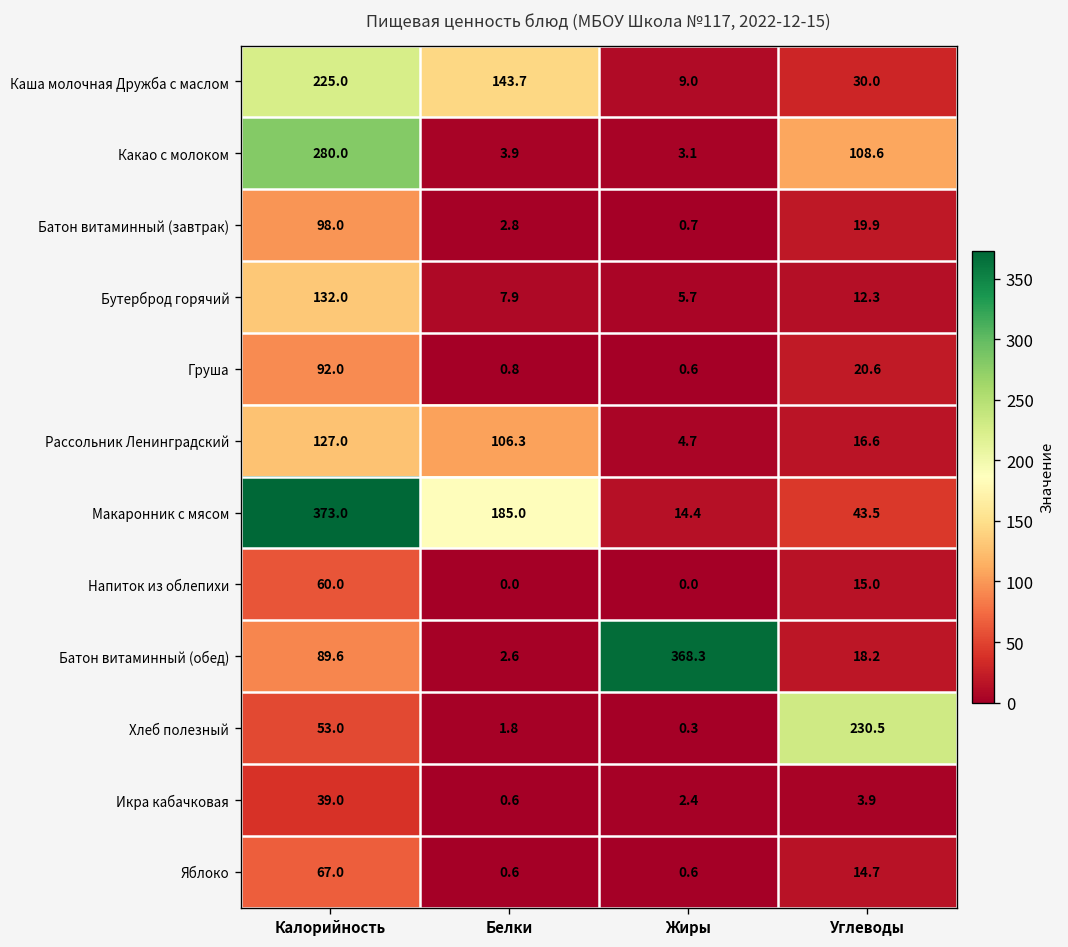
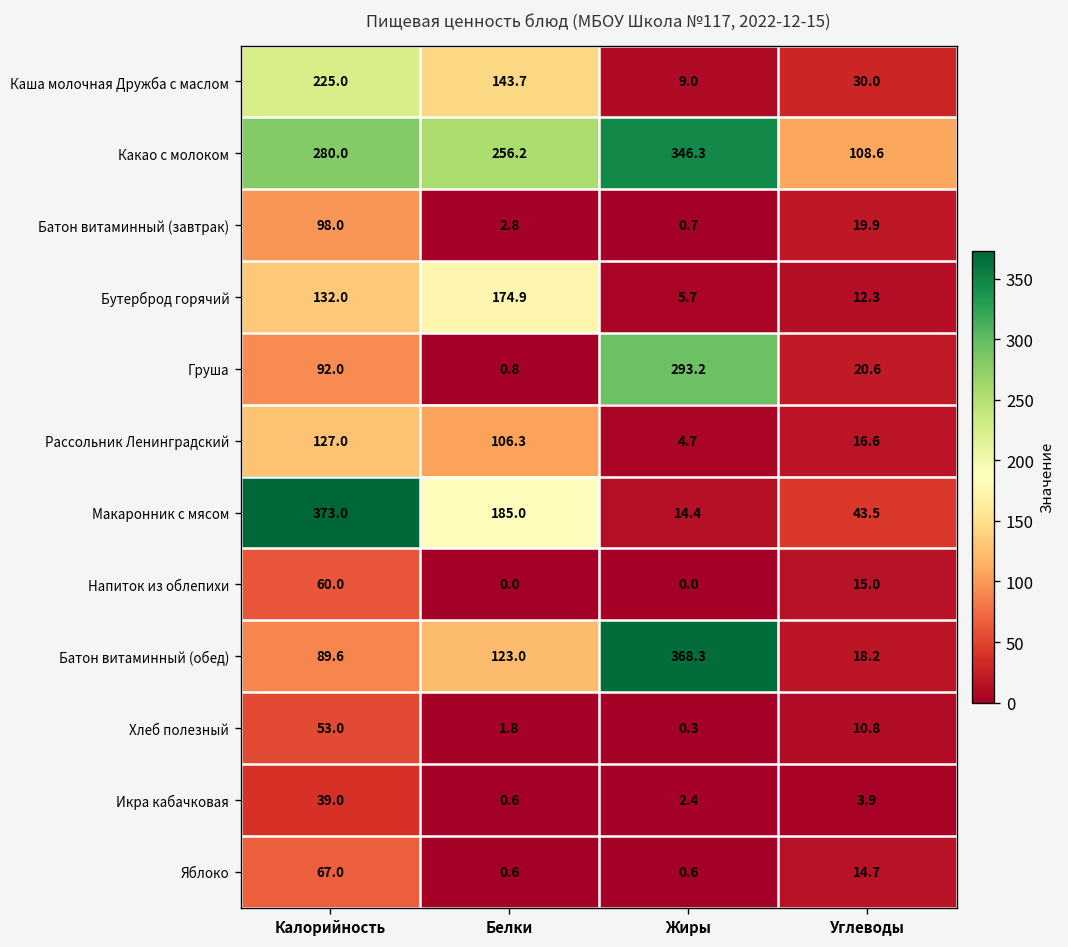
  {
    "Каша молочная Дружба с маслом": {
      "Калорийность": 225.0,
      "Белки": 143.7,
      "Жиры": 9.0,
      "Углеводы": 30.0
    },
    "Какао с молоком": {
      "Калорийность": 280.0,
-     "Белки": 3.9,
-     "Жиры": 3.1,
+     "Белки": 256.2,
+     "Жиры": 346.3,
      "Углеводы": 108.6
    },
    "Батон витаминный (завтрак)": {
      "Калорийность": 98.0,
      "Белки": 2.8,
      "Жиры": 0.7,
      "Углеводы": 19.9
    },
    "Бутерброд горячий": {
      "Калорийность": 132.0,
-     "Белки": 7.9,
+     "Белки": 174.9,
      "Жиры": 5.7,
      "Углеводы": 12.3
    },
    "Груша": {
      "Калорийность": 92.0,
      "Белки": 0.8,
-     "Жиры": 0.6,
+     "Жиры": 293.2,
      "Углеводы": 20.6
    },
    "Рассольник Ленинградский": {
      "Калорийность": 127.0,
      "Белки": 106.3,
      "Жиры": 4.7,
      "Углеводы": 16.6
    },
    "Макаронник с мясом": {
      "Калорийность": 373.0,
      "Белки": 185.0,
      "Жиры": 14.4,
      "Углеводы": 43.5
    },
    "Напиток из облепихи": {
      "Калорийность": 60.0,
      "Белки": 0.0,
      "Жиры": 0.0,
      "Углеводы": 15.0
    },
    "Батон витаминный (обед)": {
      "Калорийность": 89.6,
-     "Белки": 2.6,
+     "Белки": 123.0,
      "Жиры": 368.3,
      "Углеводы": 18.2
    },
    "Хлеб полезный": {
      "Калорийность": 53.0,
      "Белки": 1.8,
      "Жиры": 0.3,
-     "Углеводы": 230.5
+     "Углеводы": 10.8
    },
    "Икра кабачковая": {
      "Калорийность": 39.0,
      "Белки": 0.6,
      "Жиры": 2.4,
      "Углеводы": 3.9
    },
    "Яблоко": {
      "Калорийность": 67.0,
      "Белки": 0.6,
      "Жиры": 0.6,
      "Углеводы": 14.7
    }
  }
